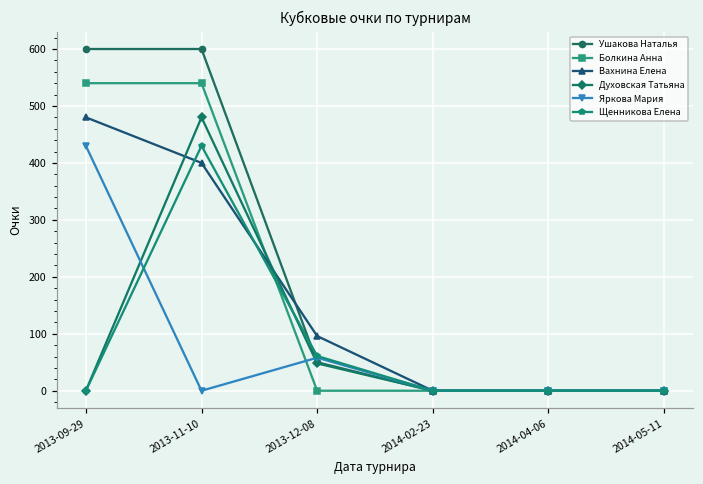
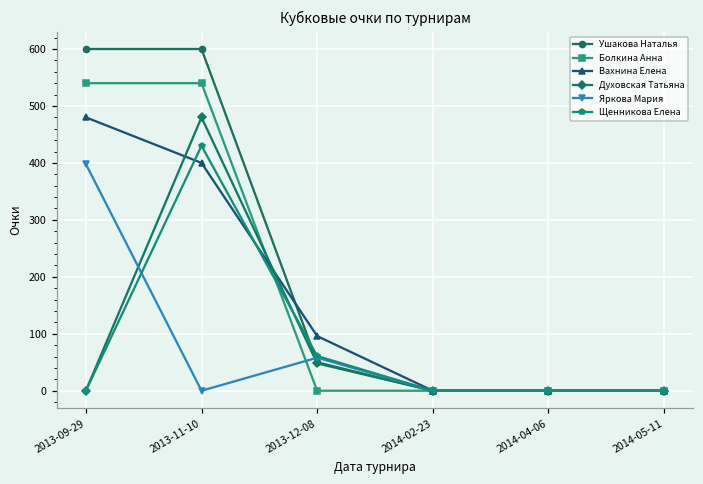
  {
    "Яркова Мария": {
-     "2013-09-29": 430,
+     "2013-09-29": 400,
      "2013-11-10": 0
    }
  }
